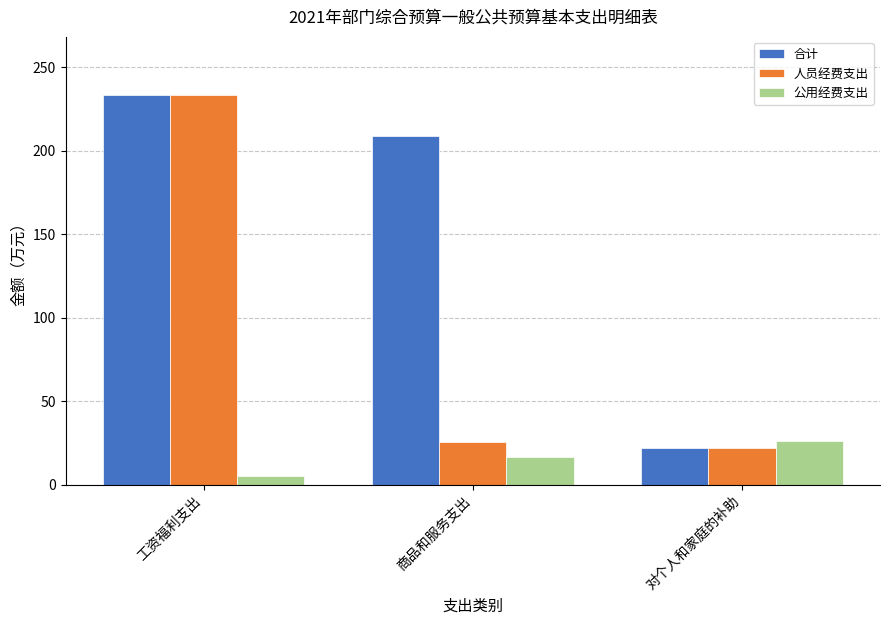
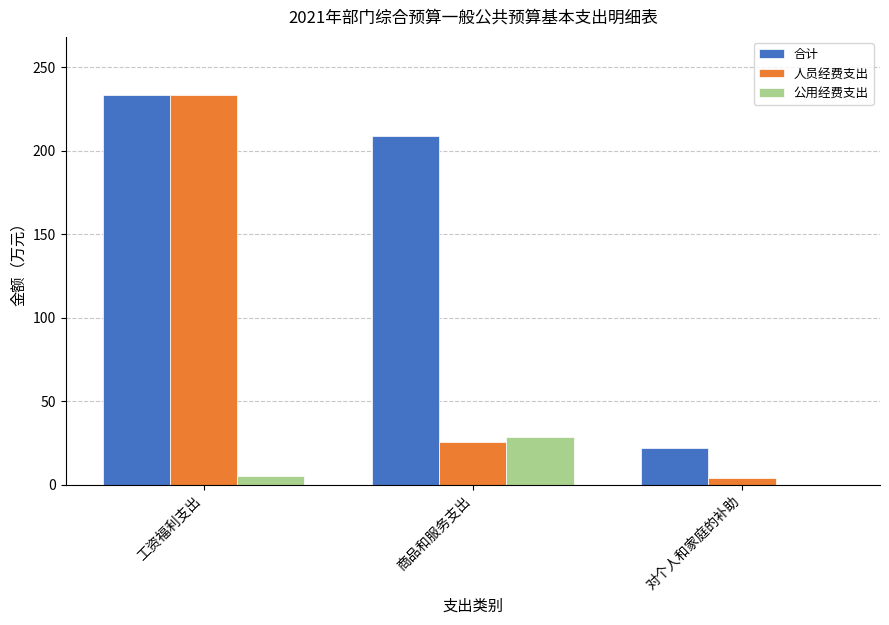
  {
    "合计": {
      "工资福利支出": 233,
      "商品和服务支出": 209,
      "对个人和家庭的补助": 22
    },
    "人员经费支出": {
      "工资福利支出": 233,
      "商品和服务支出": 26,
-     "对个人和家庭的补助": 22
+     "对个人和家庭的补助": 4
    },
    "公用经费支出": {
      "工资福利支出": 5,
-     "商品和服务支出": 17,
-     "对个人和家庭的补助": 26
+     "商品和服务支出": 28,
+     "对个人和家庭的补助": 0
    }
  }
